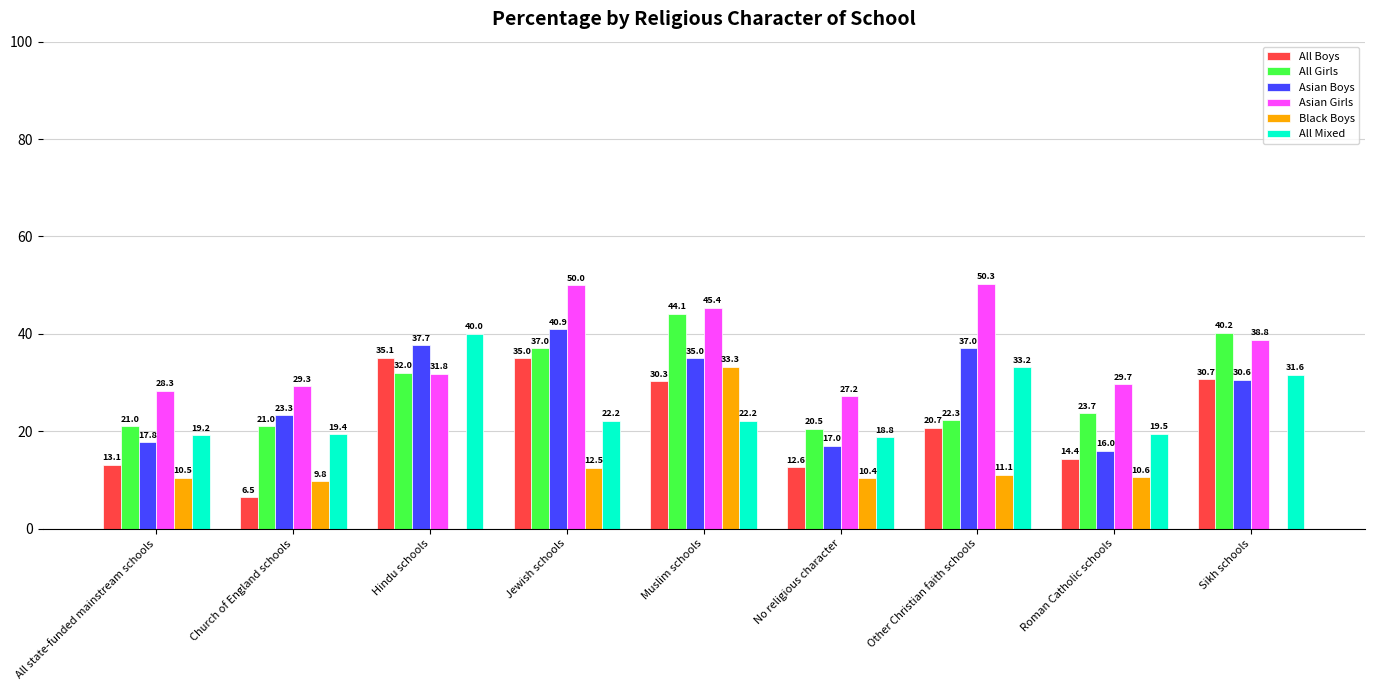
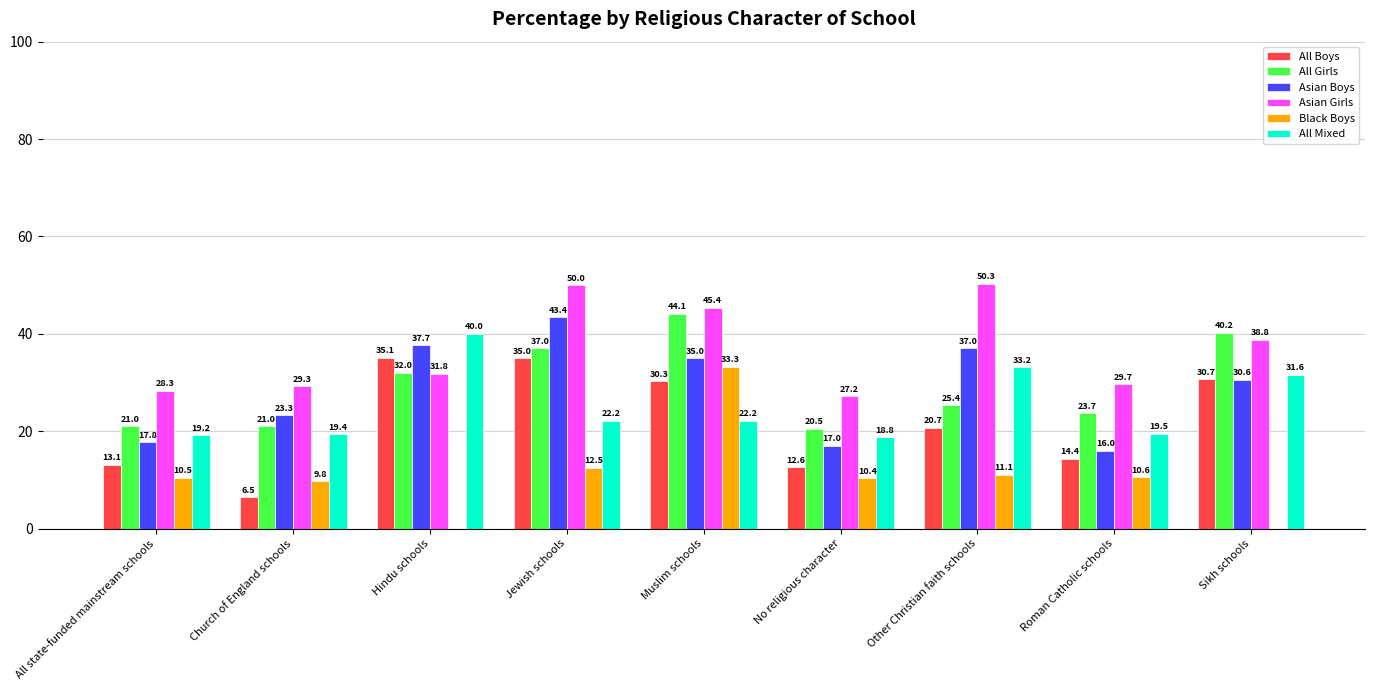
  {
    "All Boys": {
      "All state-funded mainstream schools": 13.1,
      "Church of England schools": 6.5,
      "Hindu schools": 35.1,
      "Jewish schools": 35.0,
      "Muslim schools": 30.3,
      "No religious character": 12.6,
      "Other Christian faith schools": 20.7,
      "Roman Catholic schools": 14.4,
      "Sikh schools": 30.7
    },
    "All Girls": {
      "All state-funded mainstream schools": 21.0,
      "Church of England schools": 21.0,
      "Hindu schools": 32.0,
      "Jewish schools": 37.0,
      "Muslim schools": 44.1,
      "No religious character": 20.5,
-     "Other Christian faith schools": 22.3,
+     "Other Christian faith schools": 25.4,
      "Roman Catholic schools": 23.7,
      "Sikh schools": 40.2
    },
    "Asian Boys": {
      "All state-funded mainstream schools": 17.8,
      "Church of England schools": 23.3,
      "Hindu schools": 37.7,
-     "Jewish schools": 40.9,
+     "Jewish schools": 43.4,
      "Muslim schools": 35.0,
      "No religious character": 17.0,
      "Other Christian faith schools": 37.0,
      "Roman Catholic schools": 16.0,
      "Sikh schools": 30.6
    },
    "Asian Girls": {
      "All state-funded mainstream schools": 28.3,
      "Church of England schools": 29.3,
      "Hindu schools": 31.8,
      "Jewish schools": 50.0,
      "Muslim schools": 45.4,
      "No religious character": 27.2,
      "Other Christian faith schools": 50.3,
      "Roman Catholic schools": 29.7,
      "Sikh schools": 38.8
    },
    "Black Boys": {
      "All state-funded mainstream schools": 10.5,
      "Church of England schools": 9.8,
      "Jewish schools": 12.5,
      "Muslim schools": 33.3,
      "No religious character": 10.4,
      "Other Christian faith schools": 11.1,
      "Roman Catholic schools": 10.6
    },
    "All Mixed": {
      "All state-funded mainstream schools": 19.2,
      "Church of England schools": 19.4,
      "Hindu schools": 40.0,
      "Jewish schools": 22.2,
      "Muslim schools": 22.2,
      "No religious character": 18.8,
      "Other Christian faith schools": 33.2,
      "Roman Catholic schools": 19.5,
      "Sikh schools": 31.6
    }
  }
